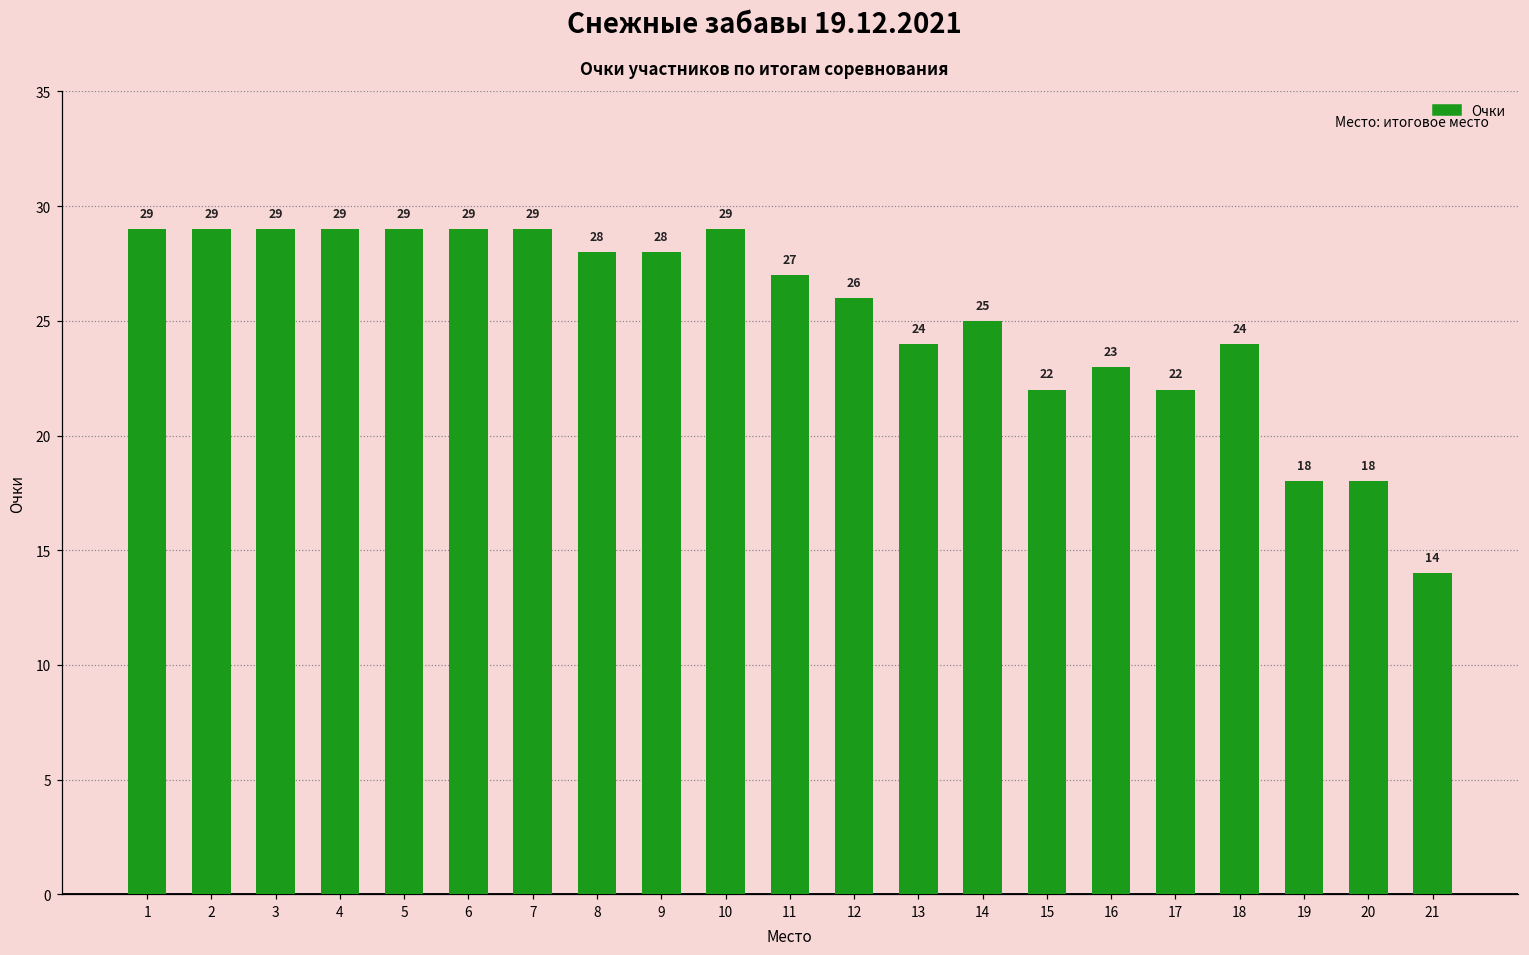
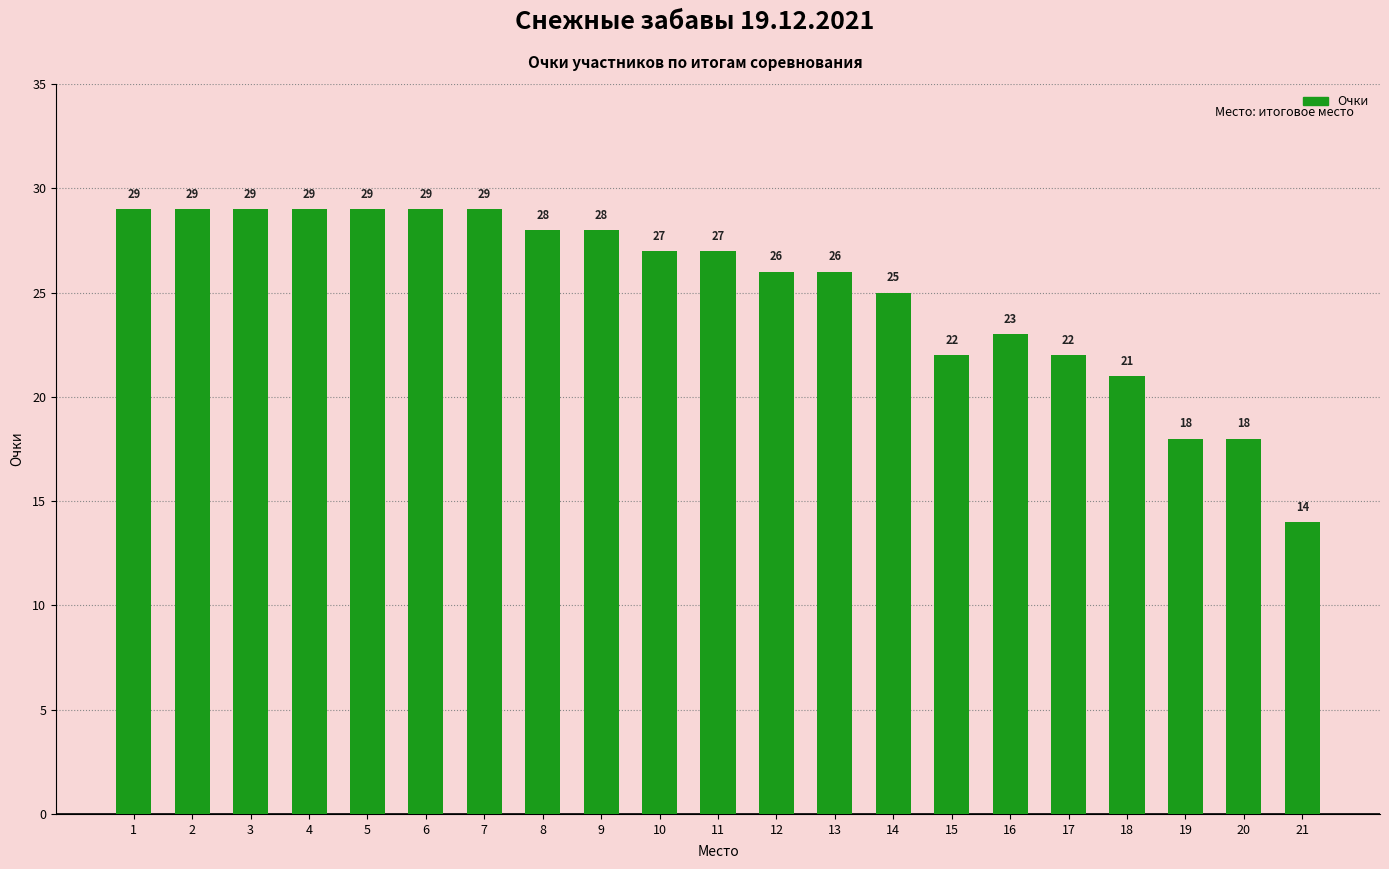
  {
    "1": 29,
    "2": 29,
    "3": 29,
    "4": 29,
    "5": 29,
    "6": 29,
    "7": 29,
    "8": 28,
    "9": 28,
-   "10": 29,
+   "10": 27,
    "11": 27,
    "12": 26,
-   "13": 24,
+   "13": 26,
    "14": 25,
    "15": 22,
    "16": 23,
    "17": 22,
-   "18": 24,
+   "18": 21,
    "19": 18,
    "20": 18,
    "21": 14
  }
